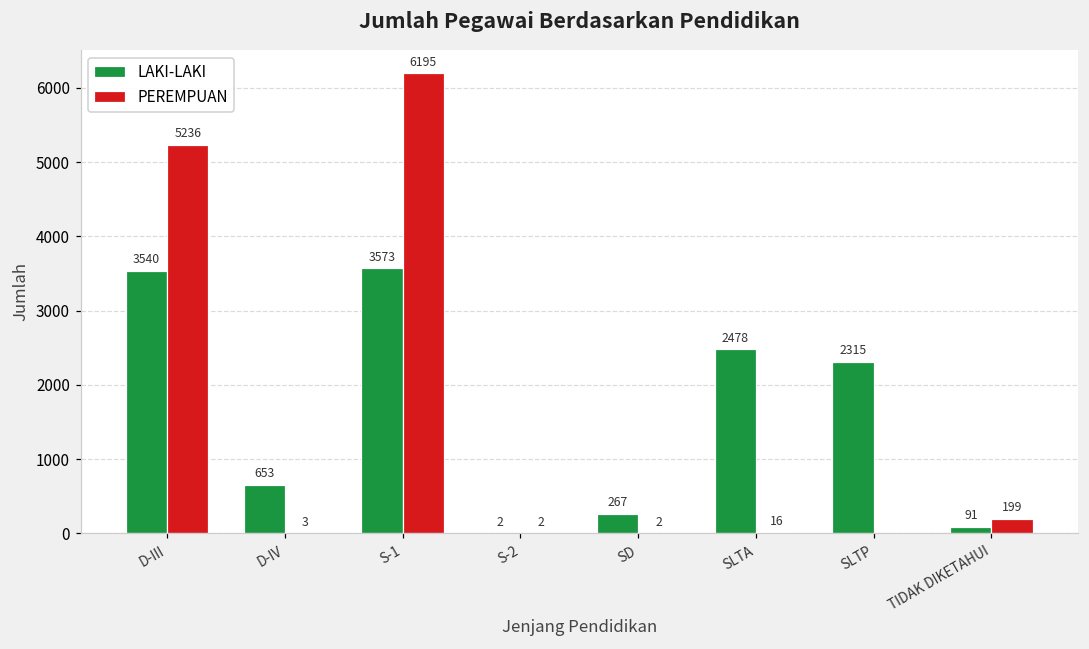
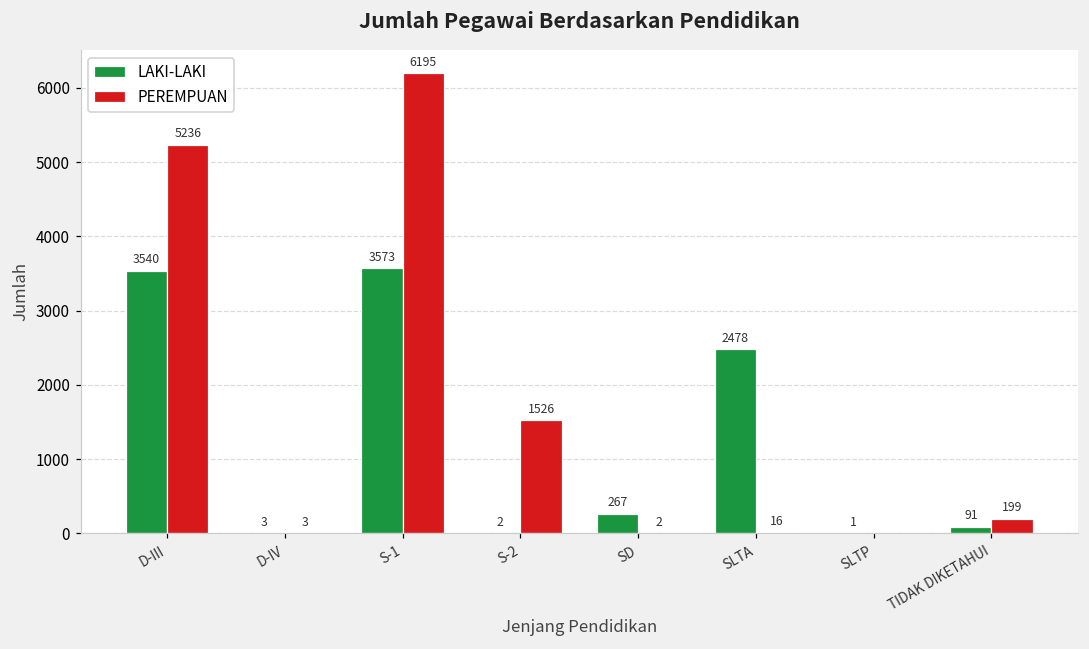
  {
    "LAKI-LAKI": {
      "D-III": 3540,
-     "D-IV": 653,
+     "D-IV": 3,
      "S-1": 3573,
      "S-2": 2,
      "SD": 267,
      "SLTA": 2478,
-     "SLTP": 2315,
+     "SLTP": 1,
      "TIDAK DIKETAHUI": 91
    },
    "PEREMPUAN": {
      "D-III": 5236,
      "D-IV": 3,
      "S-1": 6195,
-     "S-2": 2,
+     "S-2": 1526,
      "SD": 2,
      "SLTA": 16,
      "TIDAK DIKETAHUI": 199
    }
  }
